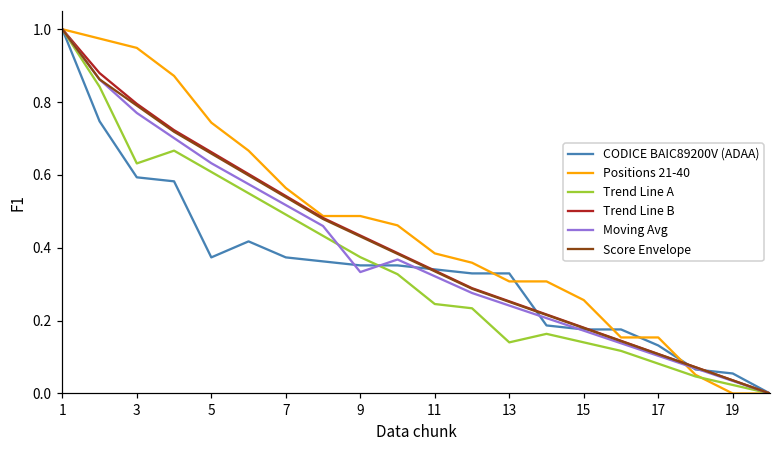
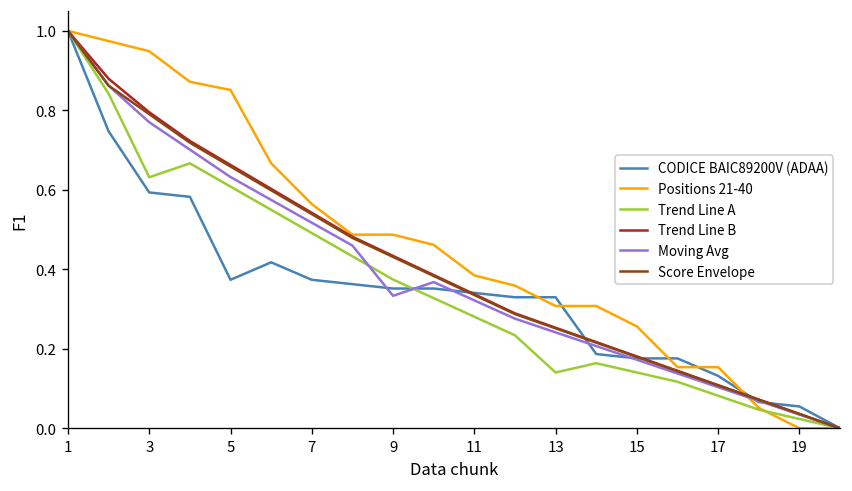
  {
    "CODICE BAIC89200V (ADAA)": {
      "3": 0.59,
      "5": 0.37,
      "7": 0.37,
      "9": 0.35,
      "13": 0.33,
      "17": 0.13,
      "19": 0.05
    },
    "Positions 21-40": {
      "3": 0.95,
-     "5": 0.74,
+     "5": 0.85,
      "7": 0.56,
      "9": 0.49,
      "11": 0.38,
      "13": 0.31,
      "15": 0.26,
      "17": 0.15,
      "19": 0.00
    },
    "Trend Line A": {
      "3": 0.63,
      "5": 0.61,
      "7": 0.49,
      "9": 0.37,
-     "11": 0.25,
+     "11": 0.28,
      "13": 0.14,
      "15": 0.14,
      "17": 0.08,
      "19": 0.02
    },
    "Moving Avg": {
      "3": 0.77,
      "5": 0.63,
      "7": 0.52,
      "9": 0.33,
      "11": 0.32,
      "13": 0.24
    }
  }
